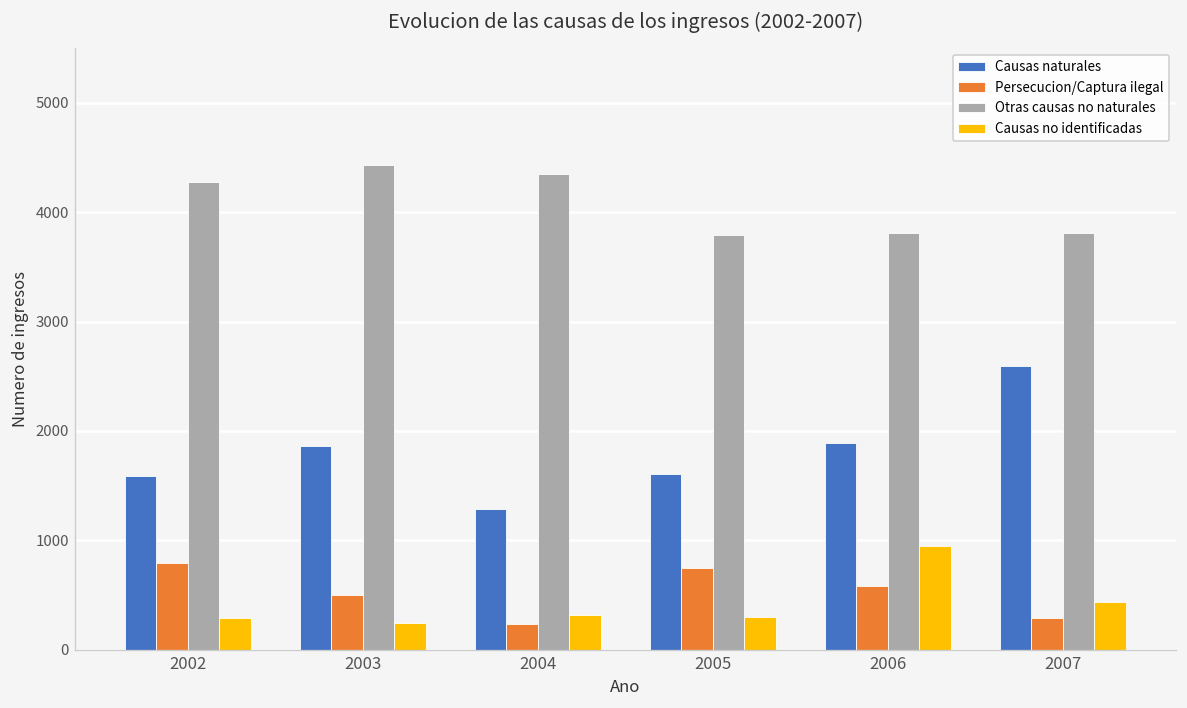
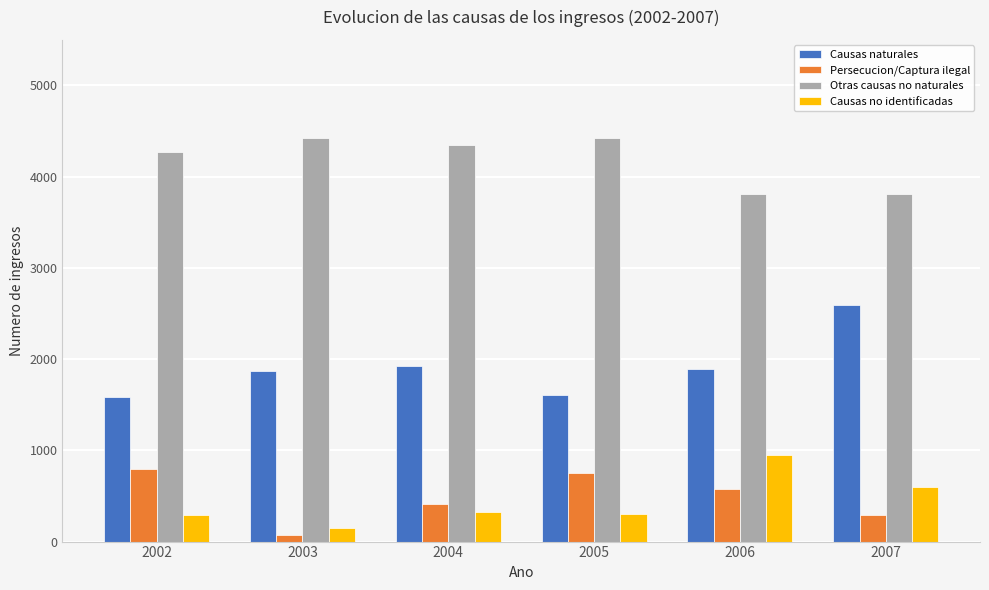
  {
    "Causas naturales": {
      "2002": 1600,
      "2003": 1900,
-     "2004": 1300,
+     "2004": 1900,
      "2005": 1600,
      "2006": 1900,
      "2007": 2600
    },
    "Persecucion/Captura ilegal": {
      "2002": 800,
-     "2003": 500,
-     "2004": 200,
+     "2003": 100,
+     "2004": 400,
      "2005": 800,
      "2006": 600,
      "2007": 300
    },
    "Otras causas no naturales": {
      "2002": 4300,
      "2003": 4400,
      "2004": 4300,
-     "2005": 3800,
+     "2005": 4400,
      "2006": 3800,
      "2007": 3800
    },
    "Causas no identificadas": {
      "2002": 300,
-     "2003": 240,
+     "2003": 150,
      "2004": 300,
      "2005": 300,
      "2006": 900,
-     "2007": 400
+     "2007": 600
    }
  }
